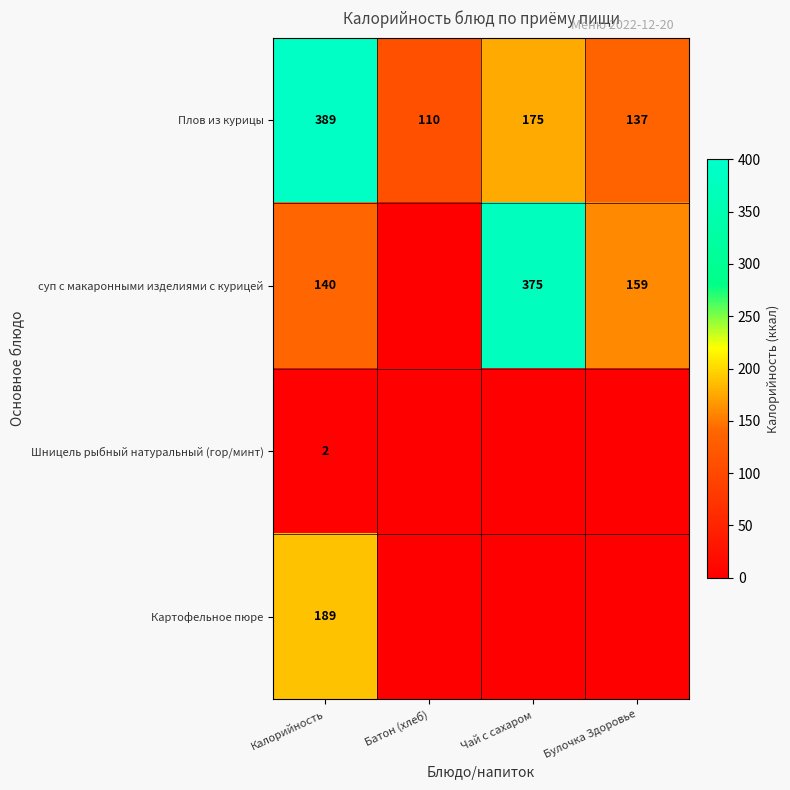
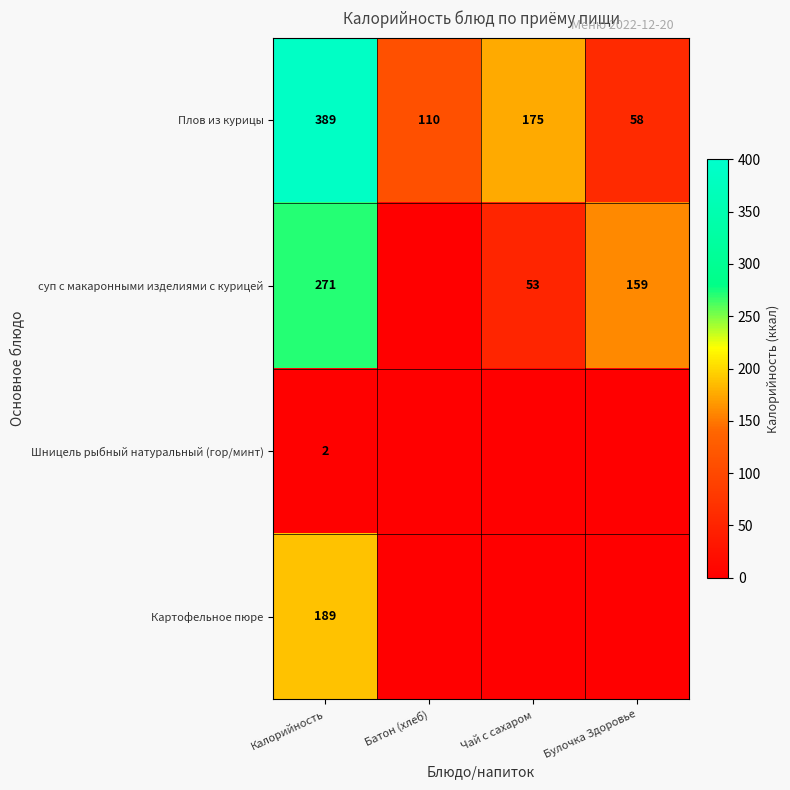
  {
    "Плов из курицы": {
      "Калорийность": 389,
      "Батон (хлеб)": 110,
      "Чай с сахаром": 175,
-     "Булочка Здоровье": 137
+     "Булочка Здоровье": 58
    },
    "суп с макаронными изделиями с курицей": {
-     "Калорийность": 140,
-     "Чай с сахаром": 375,
+     "Калорийность": 271,
+     "Чай с сахаром": 53,
      "Булочка Здоровье": 159
    },
    "Шницель рыбный натуральный (гор/минт)": {
      "Калорийность": 2
    },
    "Картофельное пюре": {
      "Калорийность": 189
    }
  }
